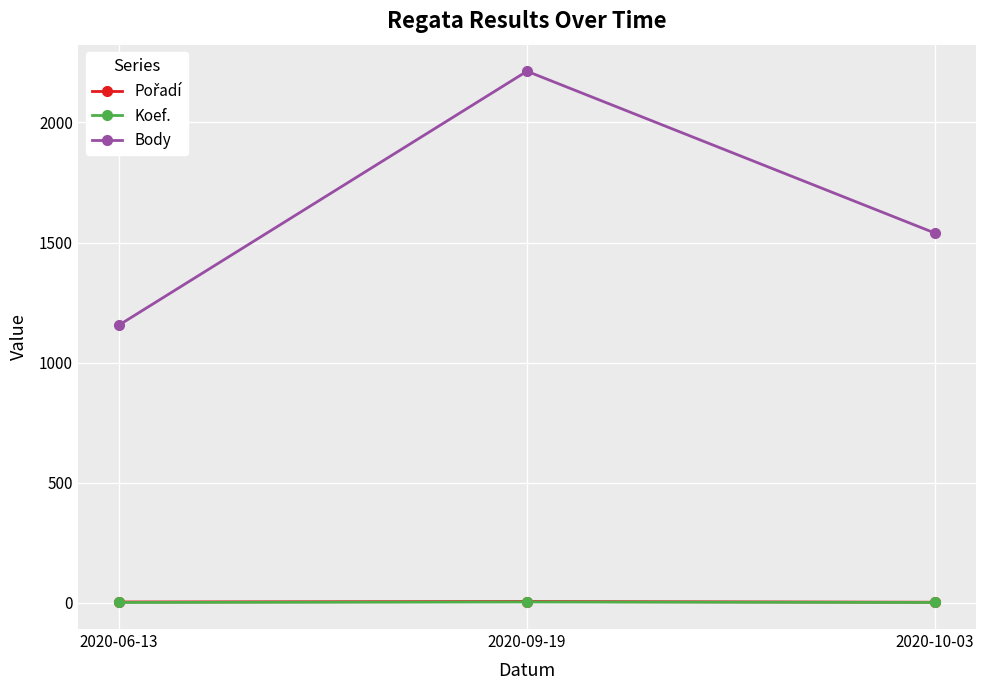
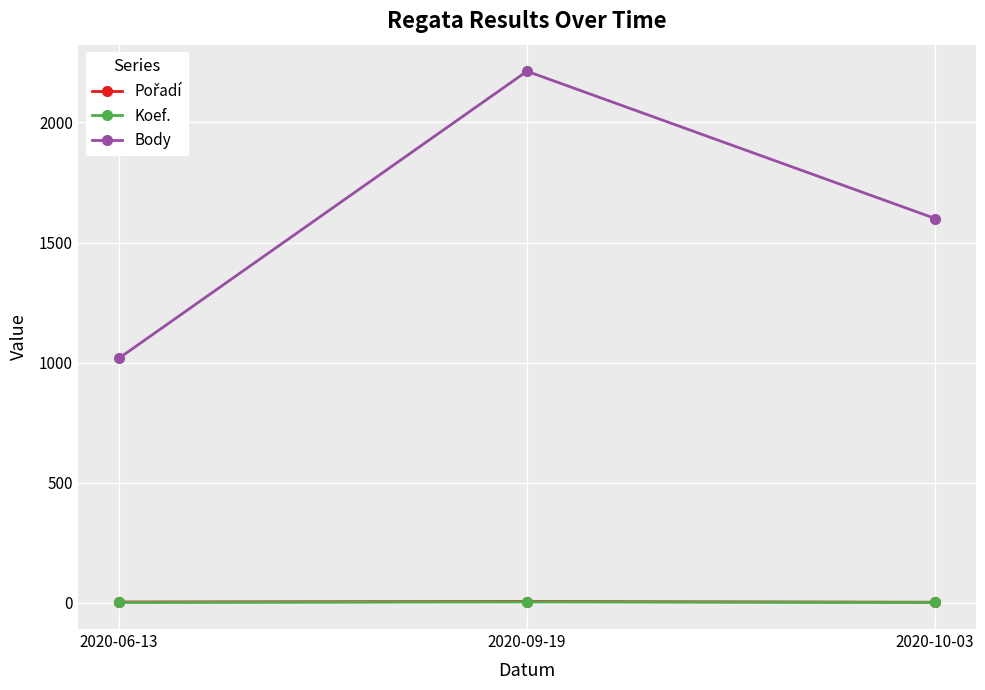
  {
    "Koef.": {
      "2020-06-13": 0,
      "2020-10-03": 0
    },
    "Body": {
-     "2020-06-13": 1160,
+     "2020-06-13": 1020,
      "2020-09-19": 2210,
-     "2020-10-03": 1540
+     "2020-10-03": 1600
    }
  }
